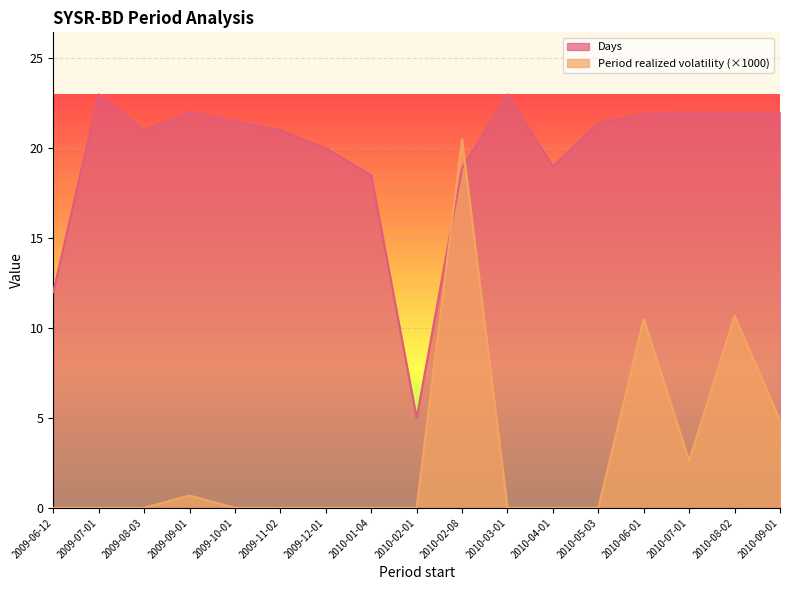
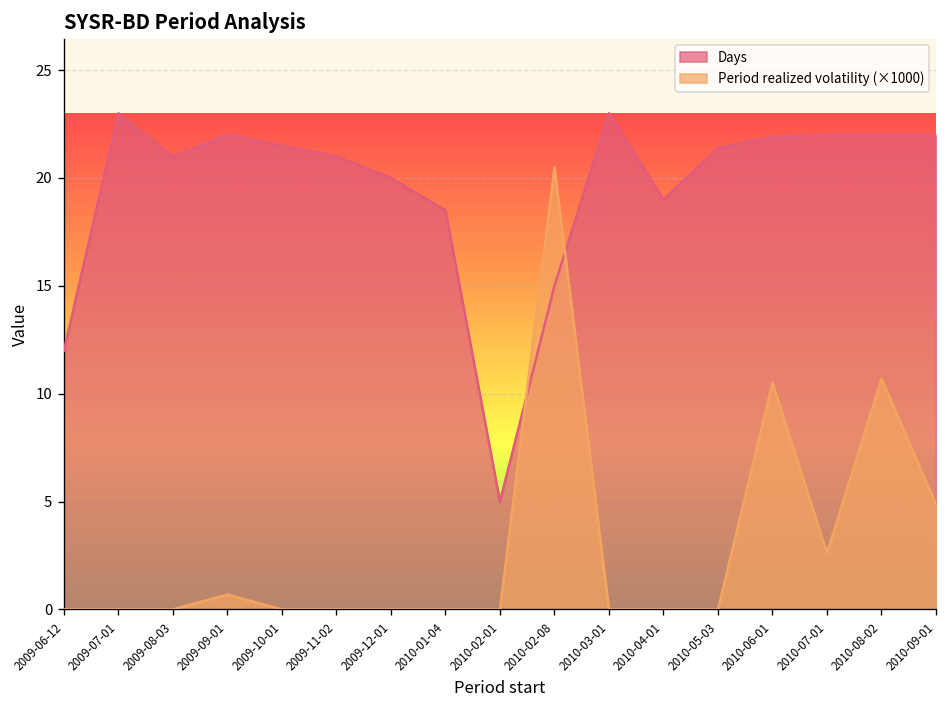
  {
    "Days": {
      "2009-06-12": 12.0,
      "2009-07-01": 23.0,
      "2009-08-03": 21.0,
      "2009-09-01": 22.0,
      "2009-10-01": 21.5,
      "2009-11-02": 21.0,
      "2009-12-01": 20.0,
      "2010-01-04": 18.5,
      "2010-02-01": 5.0,
-     "2010-02-08": 18.9,
+     "2010-02-08": 15.0,
      "2010-03-01": 23.0,
      "2010-04-01": 19.0,
      "2010-05-03": 21.4,
      "2010-06-01": 21.9,
      "2010-07-01": 22.0,
      "2010-08-02": 22.0,
      "2010-09-01": 22.0
    },
    "Period realized volatility (×1000)": {
      "2009-06-12": 0.0,
      "2009-07-01": 0.0,
      "2009-08-03": 0.0,
      "2009-09-01": 0.7,
      "2009-10-01": 0.0,
      "2009-11-02": 0.0,
      "2009-12-01": 0.0,
      "2010-01-04": 0.0,
      "2010-02-01": 0.0,
      "2010-02-08": 20.5,
      "2010-03-01": 0.0,
      "2010-04-01": 0.0,
      "2010-05-03": 0.0,
      "2010-06-01": 10.5,
      "2010-07-01": 2.6,
      "2010-08-02": 10.7,
      "2010-09-01": 4.9
    }
  }
